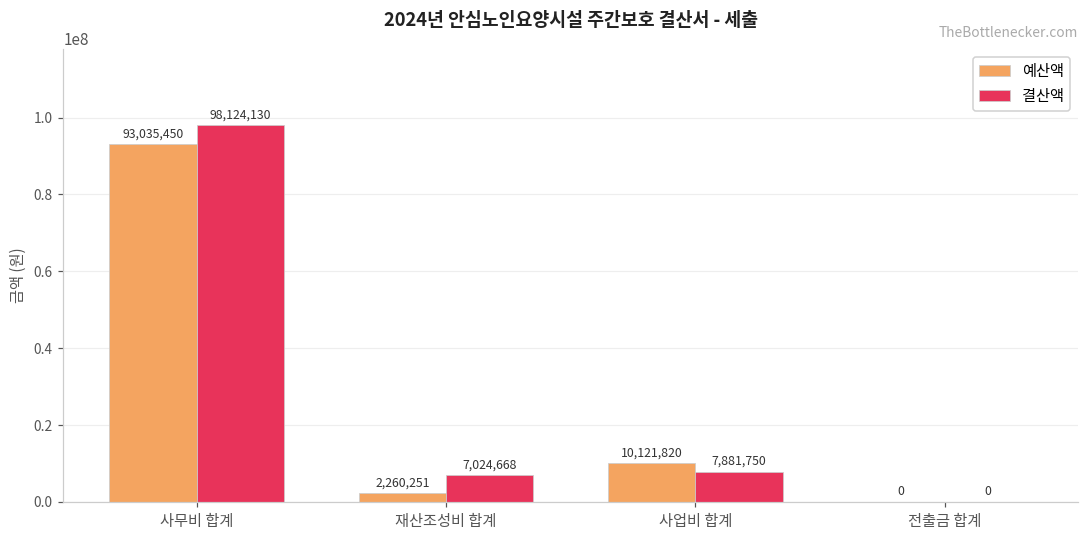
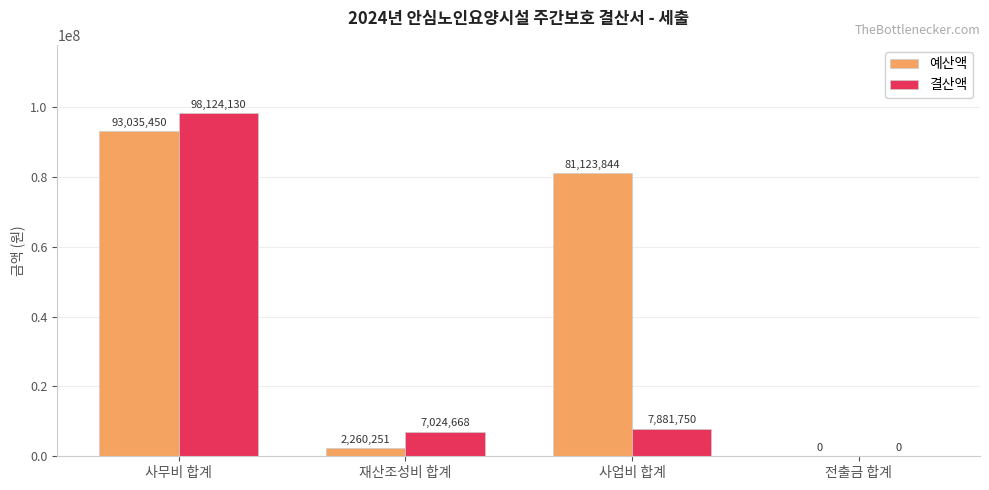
  {
    "예산액": {
      "사무비 합계": "93,035,450",
      "재산조성비 합계": "2,260,251",
-     "사업비 합계": "10,121,820",
+     "사업비 합계": "81,123,844",
      "전출금 합계": "0"
    },
    "결산액": {
      "사무비 합계": "98,124,130",
      "재산조성비 합계": "7,024,668",
      "사업비 합계": "7,881,750",
      "전출금 합계": "0"
    }
  }
